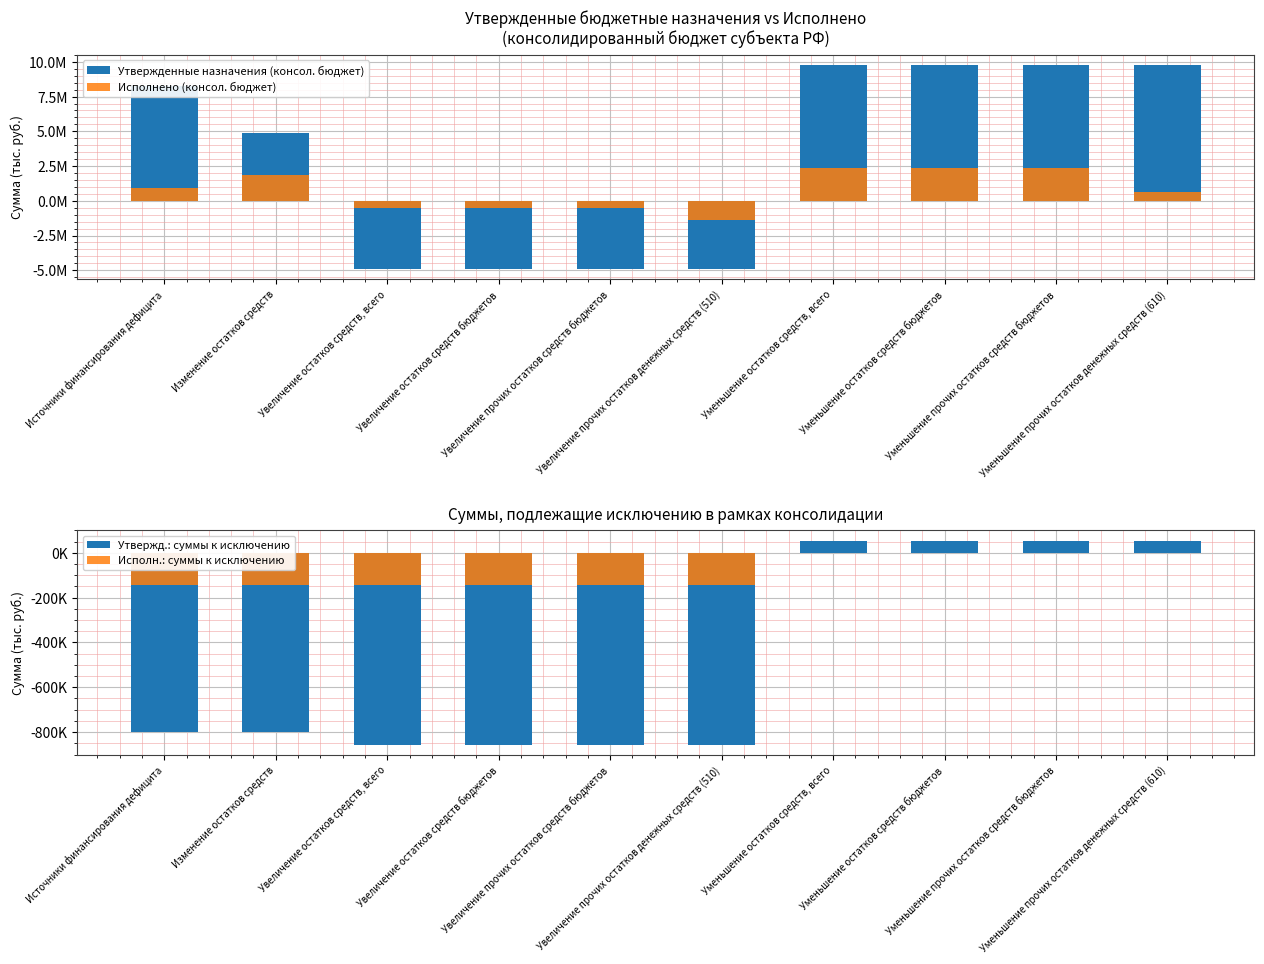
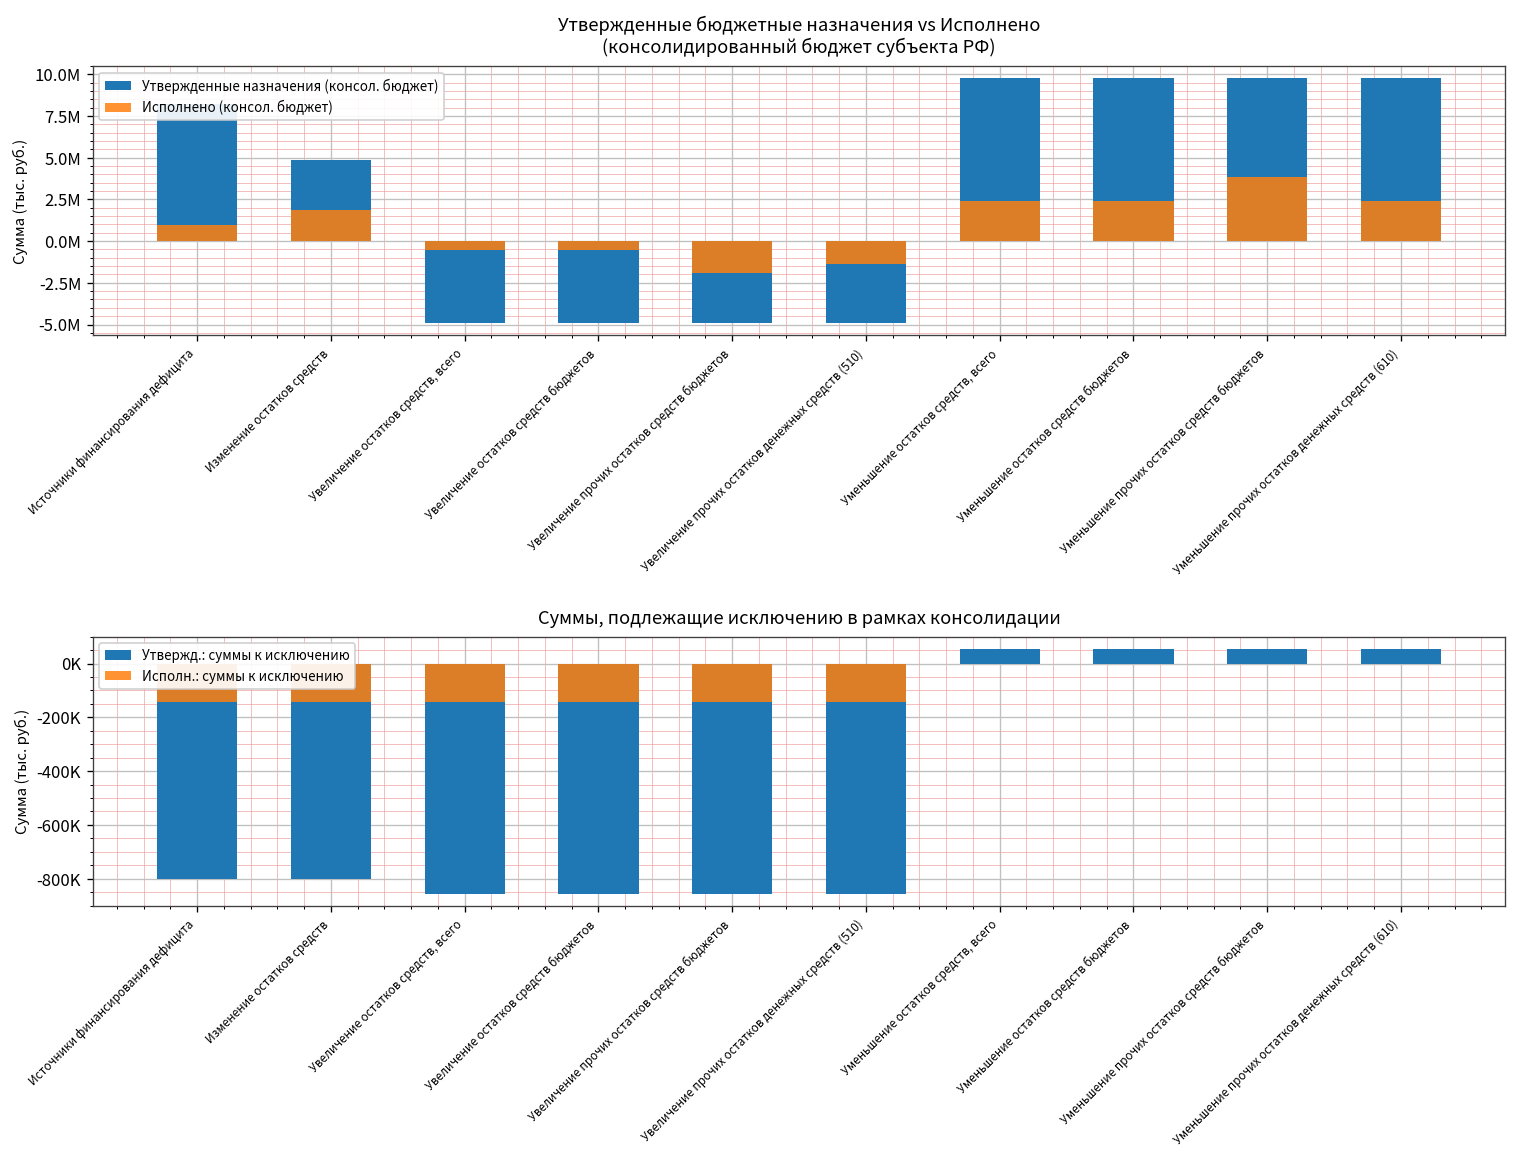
  {
    "Утвержденные бюджетные назначения vs Исполнено (консолидированный бюджет субъекта РФ)": {
      "Утвержденные назначения (консол. бюджет)": {
        "Изменение остатков средств": 4800000,
        "Увеличение остатков средств, всего": -4900000,
        "Увеличение остатков средств бюджетов": -4900000,
        "Увеличение прочих остатков средств бюджетов": -4900000,
        "Увеличение прочих остатков денежных средств (510)": -4900000,
        "Уменьшение остатков средств, всего": 9800000,
        "Уменьшение остатков средств бюджетов": 9800000,
        "Уменьшение прочих остатков средств бюджетов": 9800000,
        "Уменьшение прочих остатков денежных средств (610)": 9800000
      },
      "Исполнено (консол. бюджет)": {
-       "Увеличение прочих остатков средств бюджетов": -500000,
-       "Уменьшение прочих остатков средств бюджетов": 2400000,
-       "Уменьшение прочих остатков денежных средств (610)": 600000
+       "Увеличение прочих остатков средств бюджетов": -1900000,
+       "Уменьшение прочих остатков средств бюджетов": 3800000,
+       "Уменьшение прочих остатков денежных средств (610)": 2400000
      }
    },
    "Суммы, подлежащие исключению в рамках консолидации": {
      "Утвержд.: суммы к исключению": {
        "Источники финансирования дефицита": -800000,
        "Изменение остатков средств": -800000,
        "Увеличение остатков средств, всего": -860000,
        "Увеличение остатков средств бюджетов": -860000,
        "Увеличение прочих остатков средств бюджетов": -860000,
        "Увеличение прочих остатков денежных средств (510)": -860000,
        "Уменьшение остатков средств, всего": 50000,
        "Уменьшение остатков средств бюджетов": 50000,
        "Уменьшение прочих остатков средств бюджетов": 50000,
        "Уменьшение прочих остатков денежных средств (610)": 50000
      },
      "Исполн.: суммы к исключению": {
        "Уменьшение остатков средств, всего": 0,
        "Уменьшение остатков средств бюджетов": 0,
        "Уменьшение прочих остатков средств бюджетов": 0,
        "Уменьшение прочих остатков денежных средств (610)": 0
      }
    }
  }
